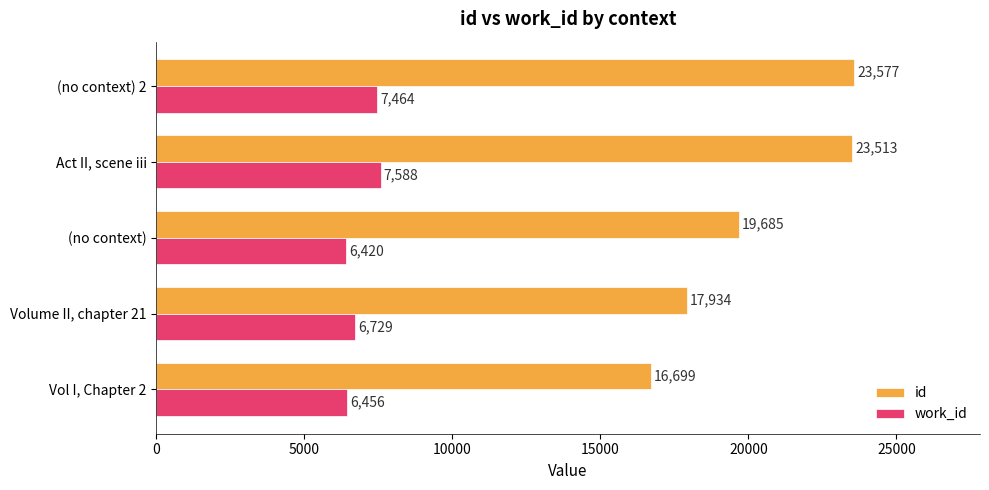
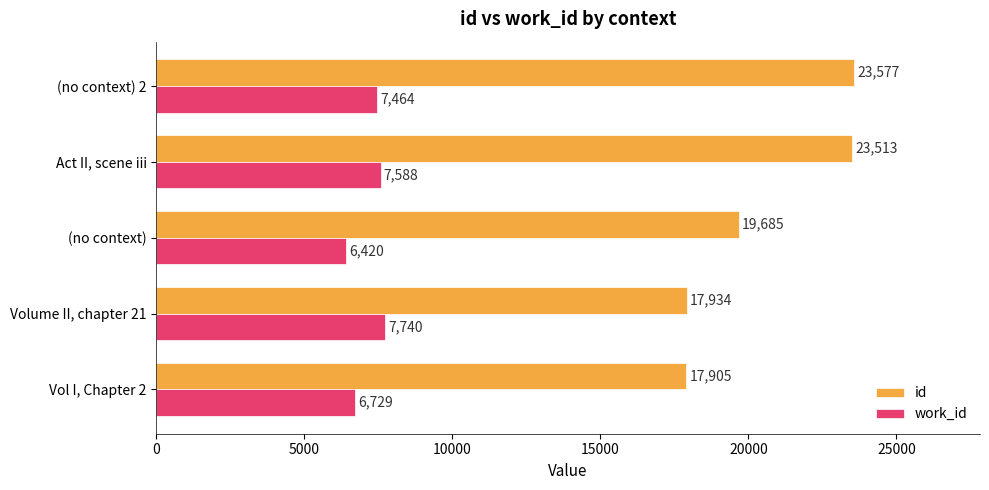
  {
    "id": {
      "(no context) 2": "23,577",
      "Act II, scene iii": "23,513",
      "(no context)": "19,685",
      "Volume II, chapter 21": "17,934",
-     "Vol I, Chapter 2": "16,699"
+     "Vol I, Chapter 2": "17,905"
    },
    "work_id": {
      "(no context) 2": "7,464",
      "Act II, scene iii": "7,588",
      "(no context)": "6,420",
-     "Volume II, chapter 21": "6,729",
-     "Vol I, Chapter 2": "6,456"
+     "Volume II, chapter 21": "7,740",
+     "Vol I, Chapter 2": "6,729"
    }
  }
